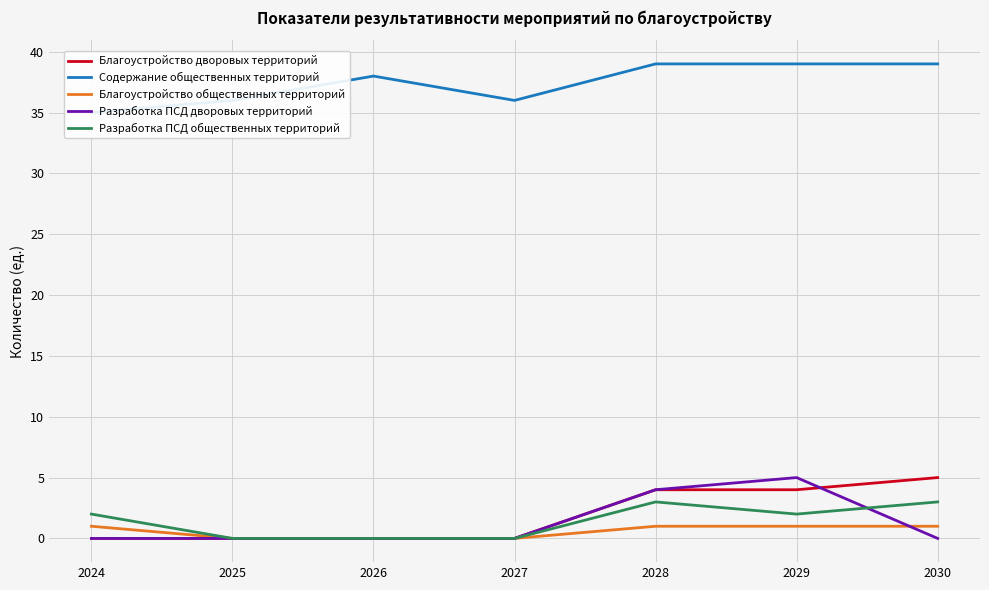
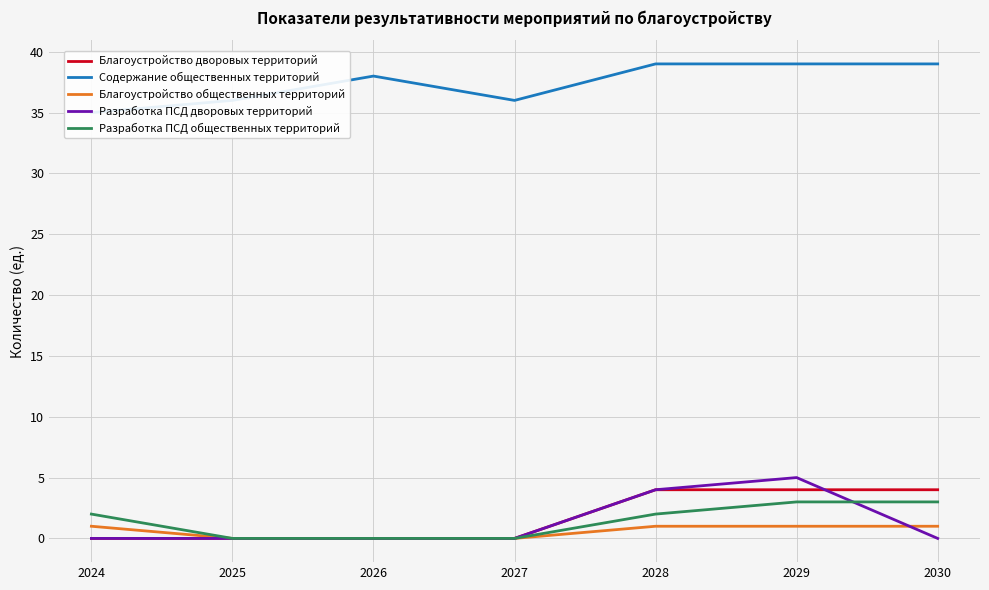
  {
    "Благоустройство дворовых территорий": {
      "2029": 4,
-     "2030": 5
+     "2030": 4
    },
    "Содержание общественных территорий": {
      "2026": 38,
      "2027": 36,
      "2028": 39,
      "2029": 39,
      "2030": 39
    },
    "Благоустройство общественных территорий": {
      "2024": 1,
      "2028": 1,
      "2029": 1,
      "2030": 1
    },
    "Разработка ПСД дворовых территорий": {
      "2029": 5,
      "2030": 0
    },
    "Разработка ПСД общественных территорий": {
      "2024": 2,
-     "2028": 3,
-     "2029": 2,
+     "2028": 2,
+     "2029": 3,
      "2030": 3
    }
  }
